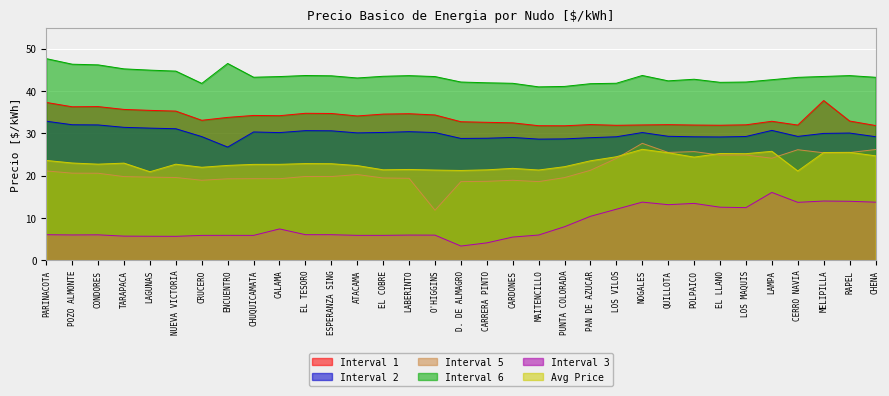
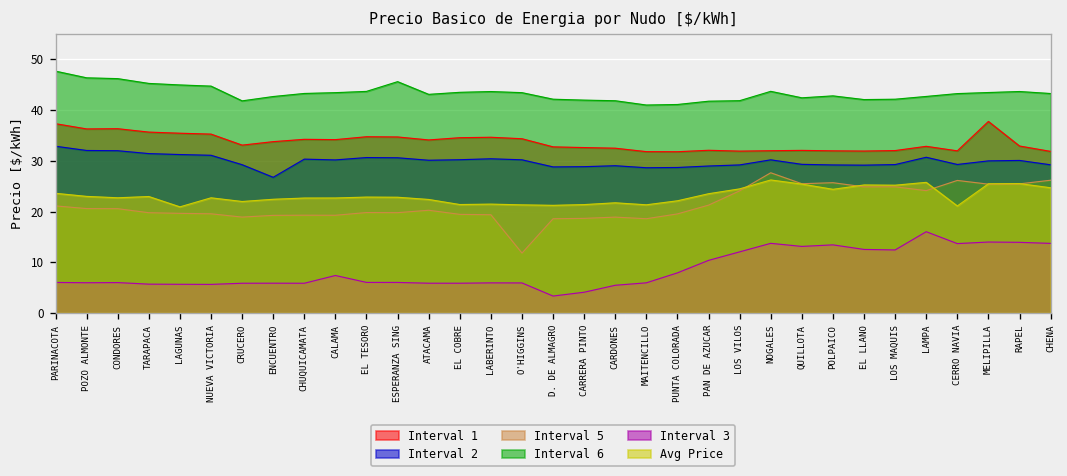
  {
    "Interval 1": {
      "PARINACOTA": 37,
      "POZO ALMONTE": 36,
      "CONDORES": 36,
      "TARAPACA": 36,
      "LAGUNAS": 35,
      "NUEVA VICTORIA": 35,
      "CRUCERO": 33,
      "ENCUENTRO": 34,
      "CHUQUICAMATA": 34,
      "CALAMA": 34,
      "EL TESORO": 35,
      "ESPERANZA SING": 35,
      "ATACAMA": 34,
      "EL COBRE": 35,
      "LABERINTO": 35,
      "O'HIGGINS": 34,
      "D. DE ALMAGRO": 33,
      "CARRERA PINTO": 33,
      "CARDONES": 32,
      "MAITENCILLO": 32,
      "PUNTA COLORADA": 32,
      "PAN DE AZUCAR": 32,
      "LOS VILOS": 32,
      "NOGALES": 32,
      "QUILLOTA": 32,
      "POLPAICO": 32,
      "EL LLANO": 32,
      "LOS MAQUIS": 32,
      "LAMPA": 33,
      "CERRO NAVIA": 32,
      "MELIPILLA": 38,
      "RAPEL": 33,
      "CHENA": 32
    },
    "Interval 2": {
      "PARINACOTA": 33,
      "POZO ALMONTE": 32,
      "CONDORES": 32,
      "TARAPACA": 31,
      "LAGUNAS": 31,
      "NUEVA VICTORIA": 31,
      "CRUCERO": 29,
      "ENCUENTRO": 27,
      "CHUQUICAMATA": 30,
      "CALAMA": 30,
      "EL TESORO": 31,
      "ESPERANZA SING": 31,
      "ATACAMA": 30,
      "EL COBRE": 30,
      "LABERINTO": 30,
      "O'HIGGINS": 30,
      "D. DE ALMAGRO": 29,
      "CARRERA PINTO": 29,
      "CARDONES": 29,
      "MAITENCILLO": 29,
      "PUNTA COLORADA": 29,
      "PAN DE AZUCAR": 29,
      "LOS VILOS": 29,
      "NOGALES": 30,
      "QUILLOTA": 29,
      "POLPAICO": 29,
      "EL LLANO": 29,
      "LOS MAQUIS": 29,
      "LAMPA": 31,
      "CERRO NAVIA": 29,
      "MELIPILLA": 30,
      "RAPEL": 30,
      "CHENA": 29
    },
    "Interval 5": {
      "PARINACOTA": 21,
      "POZO ALMONTE": 21,
      "CONDORES": 21,
      "TARAPACA": 20,
      "LAGUNAS": 20,
      "NUEVA VICTORIA": 20,
      "CRUCERO": 19,
      "ENCUENTRO": 19,
      "CHUQUICAMATA": 19,
      "CALAMA": 19,
      "EL TESORO": 20,
      "ESPERANZA SING": 20,
      "ATACAMA": 20,
      "EL COBRE": 19,
      "LABERINTO": 19,
      "O'HIGGINS": 12,
      "D. DE ALMAGRO": 19,
      "CARRERA PINTO": 19,
      "CARDONES": 19,
      "MAITENCILLO": 19,
      "PUNTA COLORADA": 20,
      "PAN DE AZUCAR": 21,
      "NOGALES": 28,
      "POLPAICO": 26,
      "LAMPA": 24,
      "CERRO NAVIA": 26,
      "CHENA": 26
    },
    "Interval 6": {
      "PARINACOTA": 48,
      "POZO ALMONTE": 46,
      "CONDORES": 46,
      "TARAPACA": 45,
      "LAGUNAS": 45,
      "NUEVA VICTORIA": 45,
      "CRUCERO": 42,
-     "ENCUENTRO": 47,
+     "ENCUENTRO": 43,
      "CHUQUICAMATA": 43,
      "CALAMA": 43,
      "EL TESORO": 44,
-     "ESPERANZA SING": 44,
+     "ESPERANZA SING": 46,
      "ATACAMA": 43,
      "EL COBRE": 43,
      "LABERINTO": 44,
      "O'HIGGINS": 43,
      "D. DE ALMAGRO": 42,
      "CARRERA PINTO": 42,
      "CARDONES": 42,
      "MAITENCILLO": 41,
      "PUNTA COLORADA": 41,
      "PAN DE AZUCAR": 42,
      "LOS VILOS": 42,
      "NOGALES": 44,
      "QUILLOTA": 42,
      "POLPAICO": 43,
      "EL LLANO": 42,
      "LOS MAQUIS": 42,
      "LAMPA": 43,
      "CERRO NAVIA": 43,
      "MELIPILLA": 43,
      "RAPEL": 44,
      "CHENA": 43
    },
    "Interval 3": {
      "PARINACOTA": 6,
      "POZO ALMONTE": 6,
      "CONDORES": 6,
      "TARAPACA": 6,
      "LAGUNAS": 6,
      "NUEVA VICTORIA": 6,
      "CRUCERO": 6,
      "ENCUENTRO": 6,
      "CHUQUICAMATA": 6,
      "CALAMA": 7,
      "EL TESORO": 6,
      "ESPERANZA SING": 6,
      "ATACAMA": 6,
      "EL COBRE": 6,
      "LABERINTO": 6,
      "O'HIGGINS": 6,
      "D. DE ALMAGRO": 3,
      "CARRERA PINTO": 4,
      "CARDONES": 5,
      "MAITENCILLO": 6,
      "PUNTA COLORADA": 8,
      "PAN DE AZUCAR": 10,
      "LOS VILOS": 12,
      "NOGALES": 14,
      "QUILLOTA": 13,
      "POLPAICO": 13,
      "EL LLANO": 13,
      "LOS MAQUIS": 12,
      "LAMPA": 16,
      "CERRO NAVIA": 14,
      "MELIPILLA": 14,
      "RAPEL": 14,
      "CHENA": 14
    },
    "Avg Price": {
      "PARINACOTA": 24,
      "POZO ALMONTE": 23,
      "CONDORES": 23,
      "TARAPACA": 23,
      "LAGUNAS": 21,
      "NUEVA VICTORIA": 23,
      "CRUCERO": 22,
      "ENCUENTRO": 22,
      "CHUQUICAMATA": 23,
      "CALAMA": 23,
      "EL TESORO": 23,
      "ESPERANZA SING": 23,
      "ATACAMA": 22,
      "EL COBRE": 21,
      "LABERINTO": 21,
      "O'HIGGINS": 21,
      "D. DE ALMAGRO": 21,
      "CARRERA PINTO": 21,
      "CARDONES": 22,
      "MAITENCILLO": 21,
      "PUNTA COLORADA": 22,
      "PAN DE AZUCAR": 24,
      "NOGALES": 26,
      "POLPAICO": 24,
      "LAMPA": 26,
      "CERRO NAVIA": 21,
      "CHENA": 25
    }
  }
